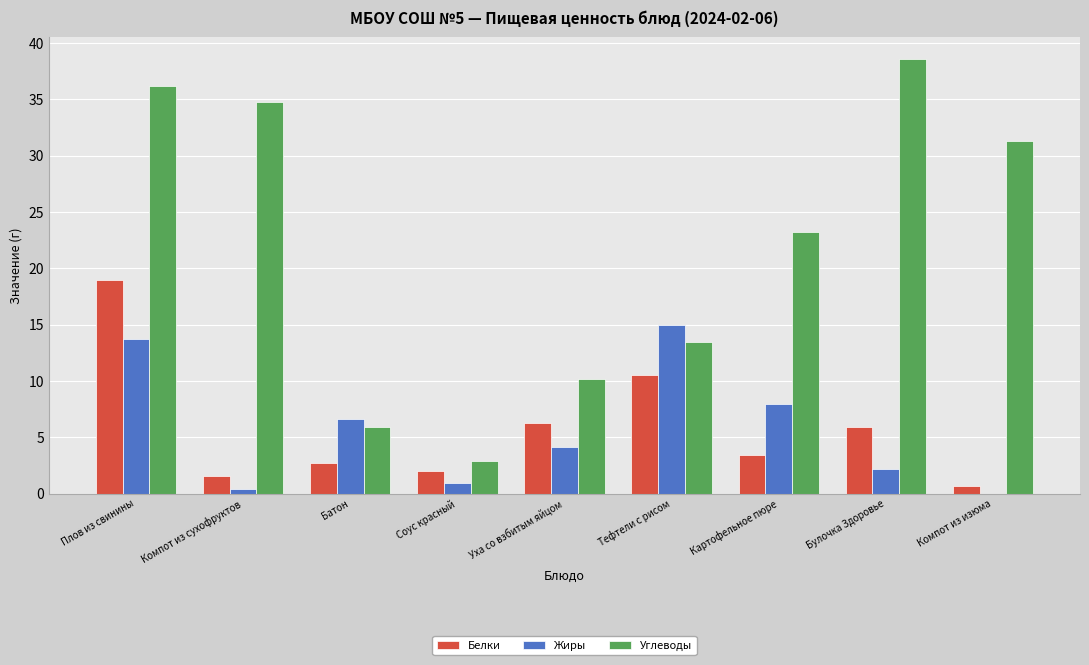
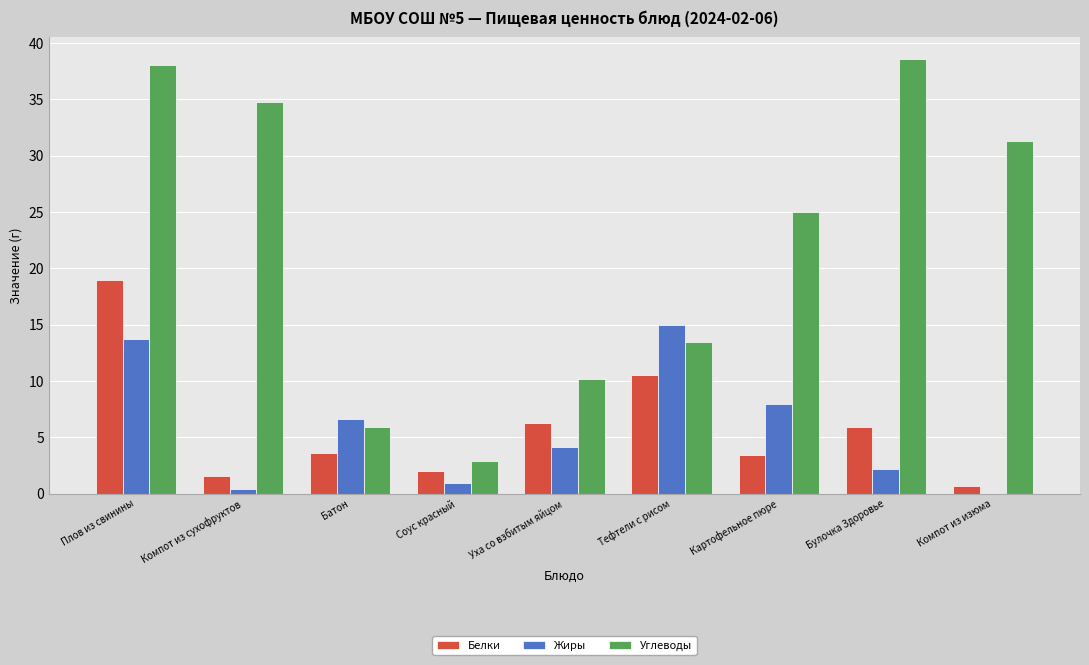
  {
    "Белки": {
      "Плов из свинины": 19.0,
      "Компот из сухофруктов": 1.6,
-     "Батон": 2.7,
+     "Батон": 3.6,
      "Соус красный": 2.0,
      "Уха со взбитым яйцом": 6.3,
      "Тефтели с рисом": 10.5,
      "Картофельное пюре": 3.4,
      "Булочка Здоровье": 5.9,
      "Компот из изюма": 0.7
    },
    "Жиры": {
      "Плов из свинины": 13.7,
      "Компот из сухофруктов": 0.4,
      "Батон": 6.6,
      "Соус красный": 0.9,
      "Уха со взбитым яйцом": 4.1,
      "Тефтели с рисом": 15.0,
      "Картофельное пюре": 8.0,
      "Булочка Здоровье": 2.2,
      "Компот из изюма": 0.0
    },
    "Углеводы": {
-     "Плов из свинины": 36.2,
+     "Плов из свинины": 38.1,
      "Компот из сухофруктов": 34.8,
      "Батон": 5.9,
      "Соус красный": 2.9,
      "Уха со взбитым яйцом": 10.2,
      "Тефтели с рисом": 13.5,
-     "Картофельное пюре": 23.2,
+     "Картофельное пюре": 25.0,
      "Булочка Здоровье": 38.6,
      "Компот из изюма": 31.3
    }
  }
